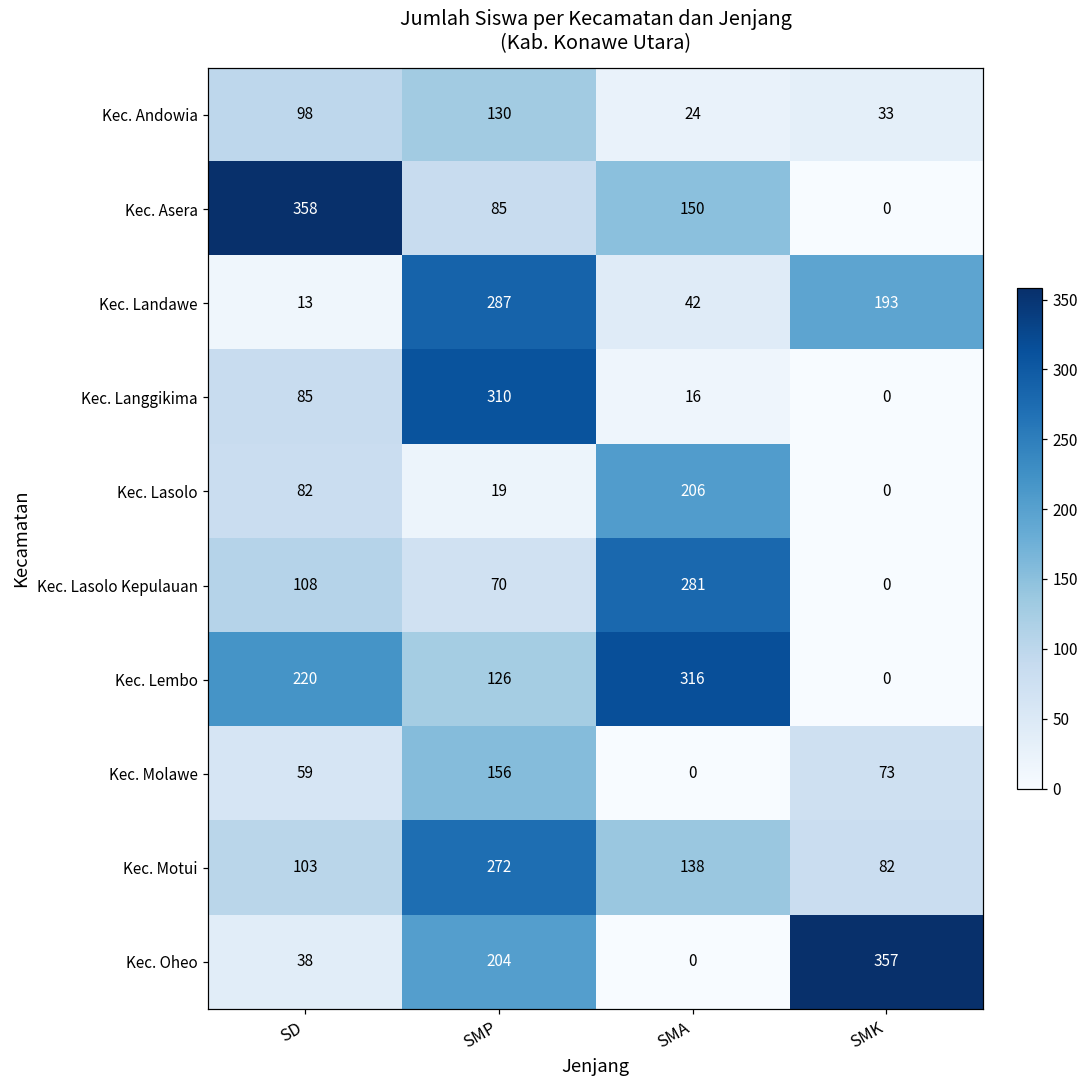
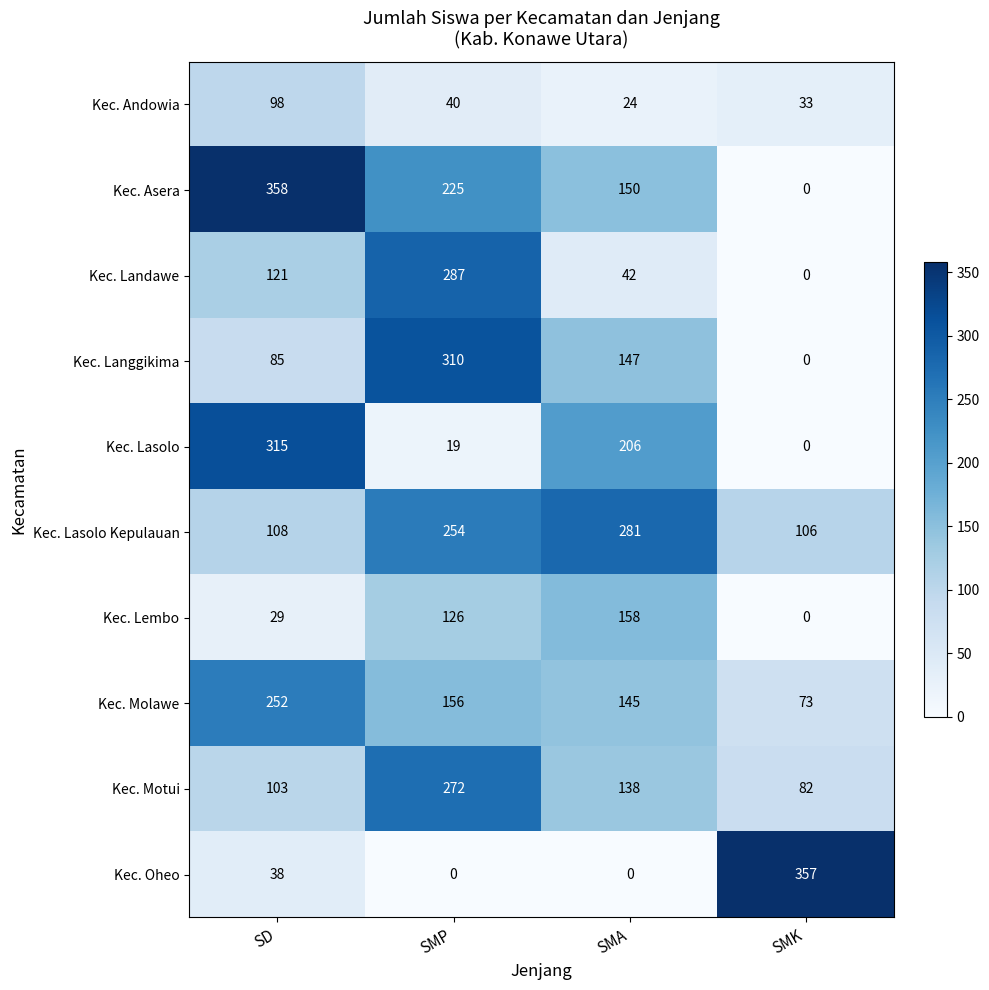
  {
    "Kec. Andowia": {
      "SD": 98,
-     "SMP": 130,
+     "SMP": 40,
      "SMA": 24,
      "SMK": 33
    },
    "Kec. Asera": {
      "SD": 358,
-     "SMP": 85,
+     "SMP": 225,
      "SMA": 150,
      "SMK": 0
    },
    "Kec. Landawe": {
-     "SD": 13,
+     "SD": 121,
      "SMP": 287,
      "SMA": 42,
-     "SMK": 193
+     "SMK": 0
    },
    "Kec. Langgikima": {
      "SD": 85,
      "SMP": 310,
-     "SMA": 16,
+     "SMA": 147,
      "SMK": 0
    },
    "Kec. Lasolo": {
-     "SD": 82,
+     "SD": 315,
      "SMP": 19,
      "SMA": 206,
      "SMK": 0
    },
    "Kec. Lasolo Kepulauan": {
      "SD": 108,
-     "SMP": 70,
+     "SMP": 254,
      "SMA": 281,
-     "SMK": 0
+     "SMK": 106
    },
    "Kec. Lembo": {
-     "SD": 220,
+     "SD": 29,
      "SMP": 126,
-     "SMA": 316,
+     "SMA": 158,
      "SMK": 0
    },
    "Kec. Molawe": {
-     "SD": 59,
+     "SD": 252,
      "SMP": 156,
-     "SMA": 0,
+     "SMA": 145,
      "SMK": 73
    },
    "Kec. Motui": {
      "SD": 103,
      "SMP": 272,
      "SMA": 138,
      "SMK": 82
    },
    "Kec. Oheo": {
      "SD": 38,
-     "SMP": 204,
+     "SMP": 0,
      "SMA": 0,
      "SMK": 357
    }
  }
